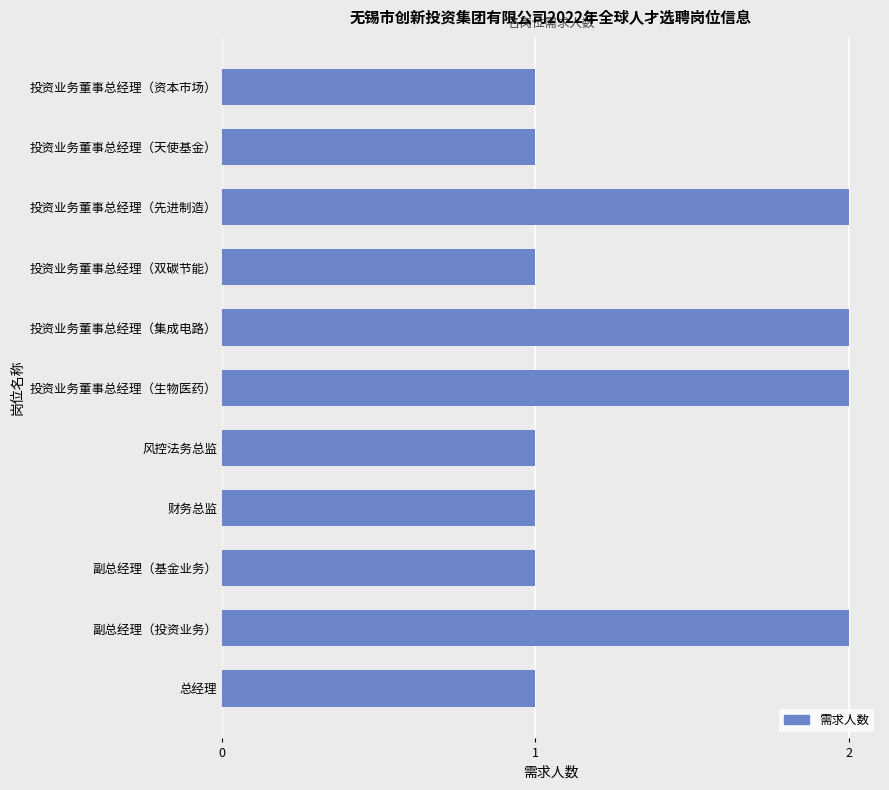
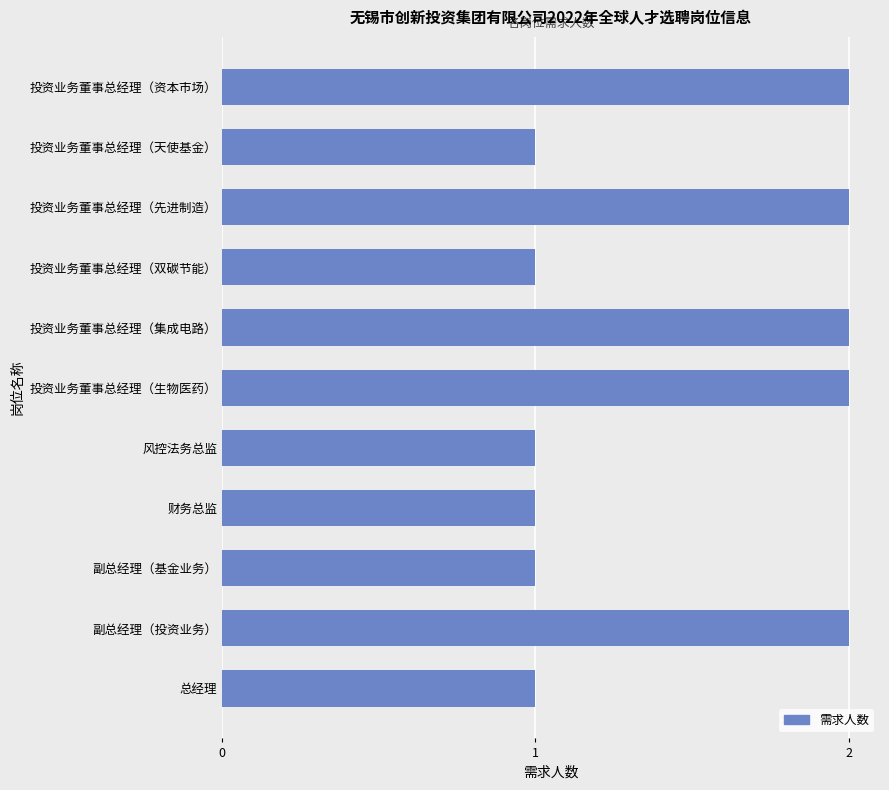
  {
-   "投资业务董事总经理（资本市场）": 1,
+   "投资业务董事总经理（资本市场）": 2,
    "投资业务董事总经理（天使基金）": 1,
    "投资业务董事总经理（先进制造）": 2,
    "投资业务董事总经理（双碳节能）": 1,
    "投资业务董事总经理（集成电路）": 2,
    "投资业务董事总经理（生物医药）": 2,
    "风控法务总监": 1,
    "财务总监": 1,
    "副总经理（基金业务）": 1,
    "副总经理（投资业务）": 2,
    "总经理": 1
  }
